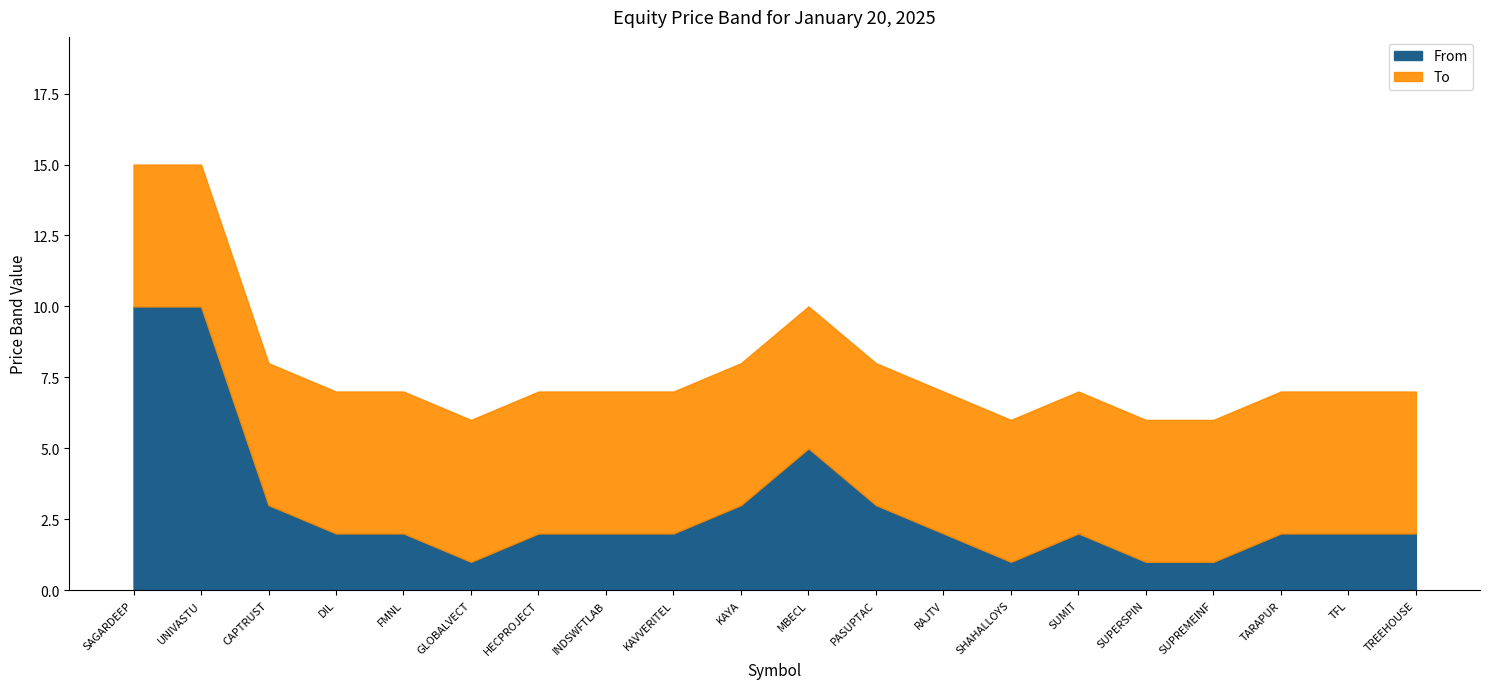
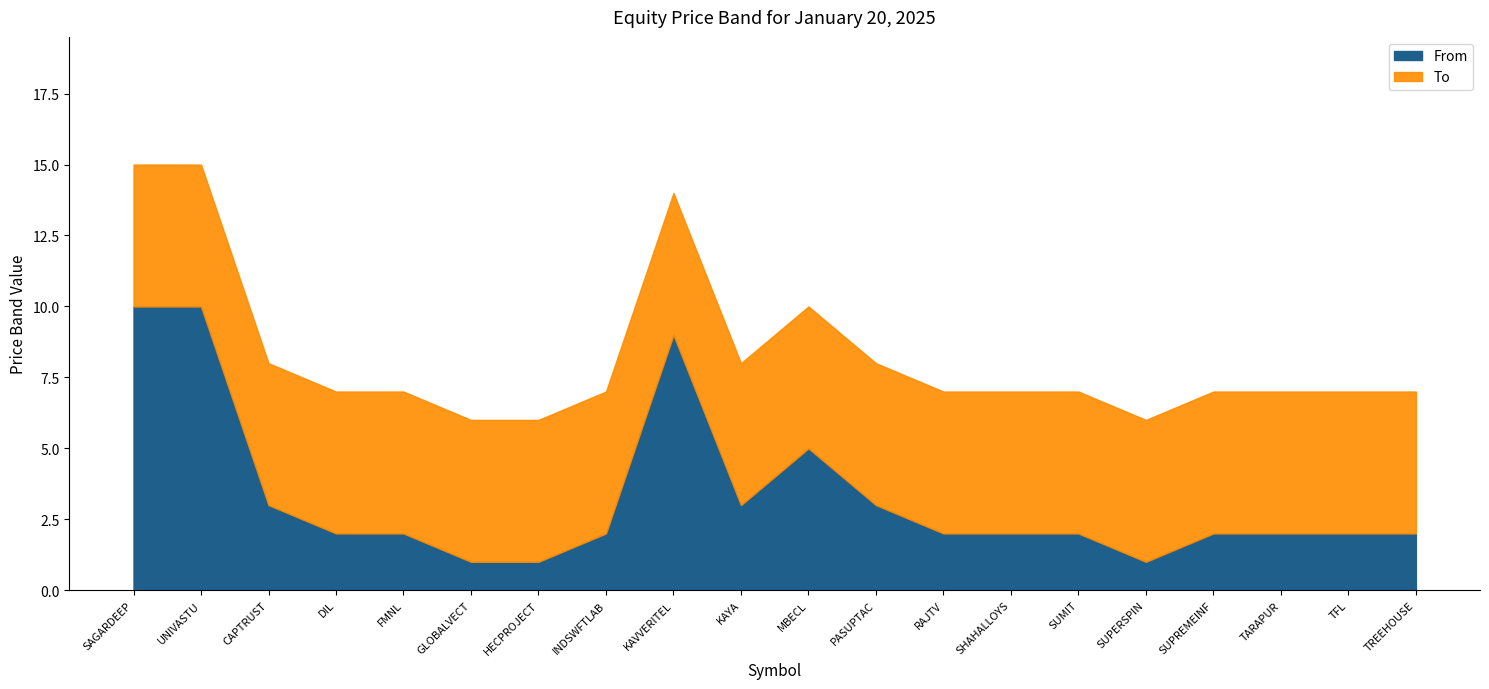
  {
    "From": {
      "SAGARDEEP": 10,
      "UNIVASTU": 10,
      "CAPTRUST": 3,
      "DIL": 2,
      "FMNL": 2,
      "GLOBALVECT": 1,
-     "HECPROJECT": 2,
+     "HECPROJECT": 1,
      "INDSWFTLAB": 2,
-     "KAVVERITEL": 2,
+     "KAVVERITEL": 9,
      "KAYA": 3,
      "MBECL": 5,
      "PASUPTAC": 3,
      "RAJTV": 2,
-     "SHAHALLOYS": 1,
+     "SHAHALLOYS": 2,
      "SUMIT": 2,
      "SUPERSPIN": 1,
-     "SUPREMEINF": 1,
+     "SUPREMEINF": 2,
      "TARAPUR": 2,
      "TFL": 2,
      "TREEHOUSE": 2
    },
    "To": {
      "SAGARDEEP": 5,
      "UNIVASTU": 5,
      "CAPTRUST": 5,
      "DIL": 5,
      "FMNL": 5,
      "GLOBALVECT": 5,
      "HECPROJECT": 5,
      "INDSWFTLAB": 5,
      "KAVVERITEL": 5,
      "KAYA": 5,
      "MBECL": 5,
      "PASUPTAC": 5,
      "RAJTV": 5,
      "SHAHALLOYS": 5,
      "SUMIT": 5,
      "SUPERSPIN": 5,
      "SUPREMEINF": 5,
      "TARAPUR": 5,
      "TFL": 5,
      "TREEHOUSE": 5
    }
  }
